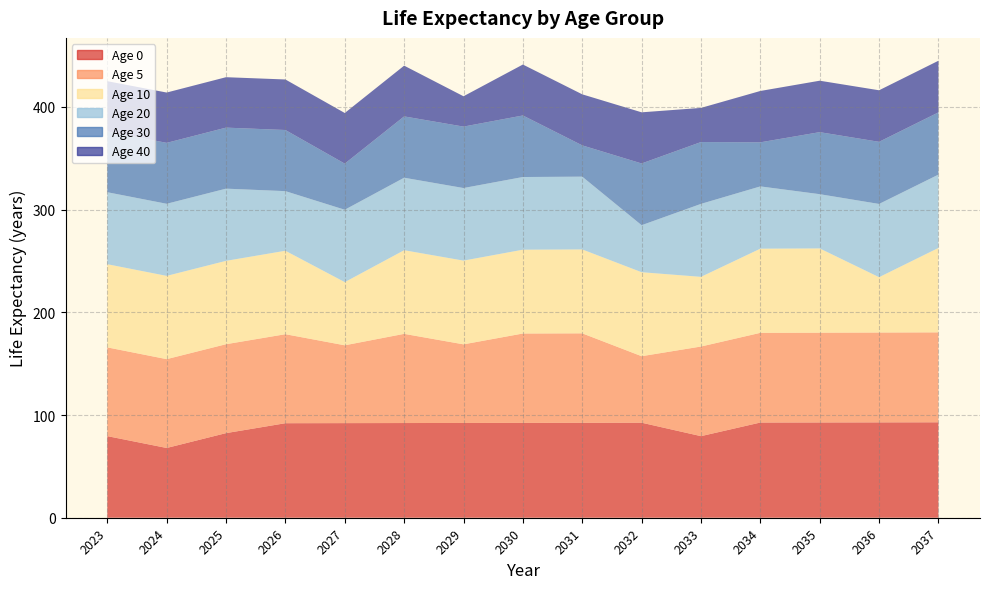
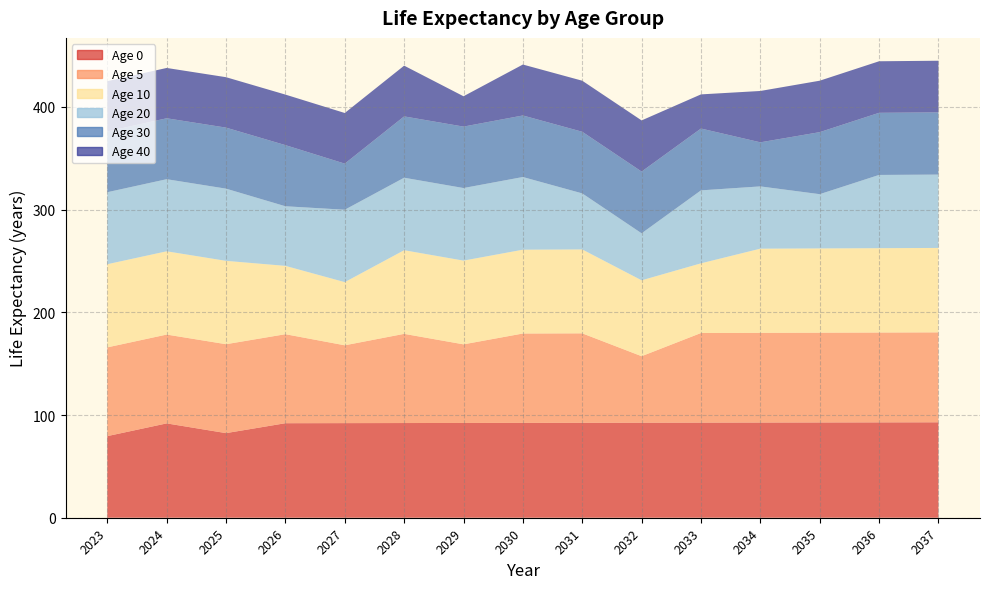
  {
    "Age 0": {
      "2023": 79,
-     "2024": 68,
+     "2024": 92,
      "2025": 82,
      "2026": 92,
      "2027": 92,
      "2028": 92,
      "2029": 92,
      "2030": 92,
      "2031": 92,
      "2032": 93,
-     "2033": 79,
+     "2033": 93,
      "2034": 93,
      "2035": 93,
      "2036": 93,
      "2037": 93
    },
    "Age 5": {
      "2023": 86,
      "2024": 86,
      "2025": 87,
      "2026": 87,
      "2027": 76,
      "2028": 87,
      "2029": 77,
      "2030": 87,
      "2031": 87,
      "2032": 65,
      "2033": 87,
      "2034": 87,
      "2035": 87,
      "2036": 87,
      "2037": 88
    },
    "Age 10": {
      "2023": 81,
      "2024": 81,
      "2025": 81,
-     "2026": 81,
+     "2026": 67,
      "2027": 61,
      "2028": 81,
      "2029": 82,
      "2030": 82,
      "2031": 82,
-     "2032": 82,
+     "2032": 74,
      "2033": 68,
      "2034": 82,
      "2035": 82,
-     "2036": 54,
+     "2036": 82,
      "2037": 82
    },
    "Age 20": {
      "2023": 70,
      "2024": 70,
      "2025": 70,
      "2026": 58,
      "2027": 70,
      "2028": 71,
      "2029": 71,
      "2030": 71,
-     "2031": 71,
+     "2031": 55,
      "2032": 46,
      "2033": 71,
      "2034": 61,
      "2035": 53,
      "2036": 71,
      "2037": 71
    },
    "Age 30": {
      "2024": 59,
      "2025": 59,
      "2026": 60,
      "2027": 45,
      "2028": 60,
      "2029": 60,
      "2030": 60,
-     "2031": 30,
+     "2031": 60,
      "2032": 60,
      "2033": 60,
      "2034": 43,
      "2035": 60,
      "2036": 60,
      "2037": 61
    },
    "Age 40": {
      "2024": 49,
      "2025": 49,
      "2026": 49,
      "2027": 49,
      "2028": 49,
      "2029": 30,
      "2030": 50,
      "2031": 50,
      "2032": 50,
      "2033": 33,
      "2034": 50,
      "2035": 50,
      "2036": 50,
      "2037": 50
    }
  }
